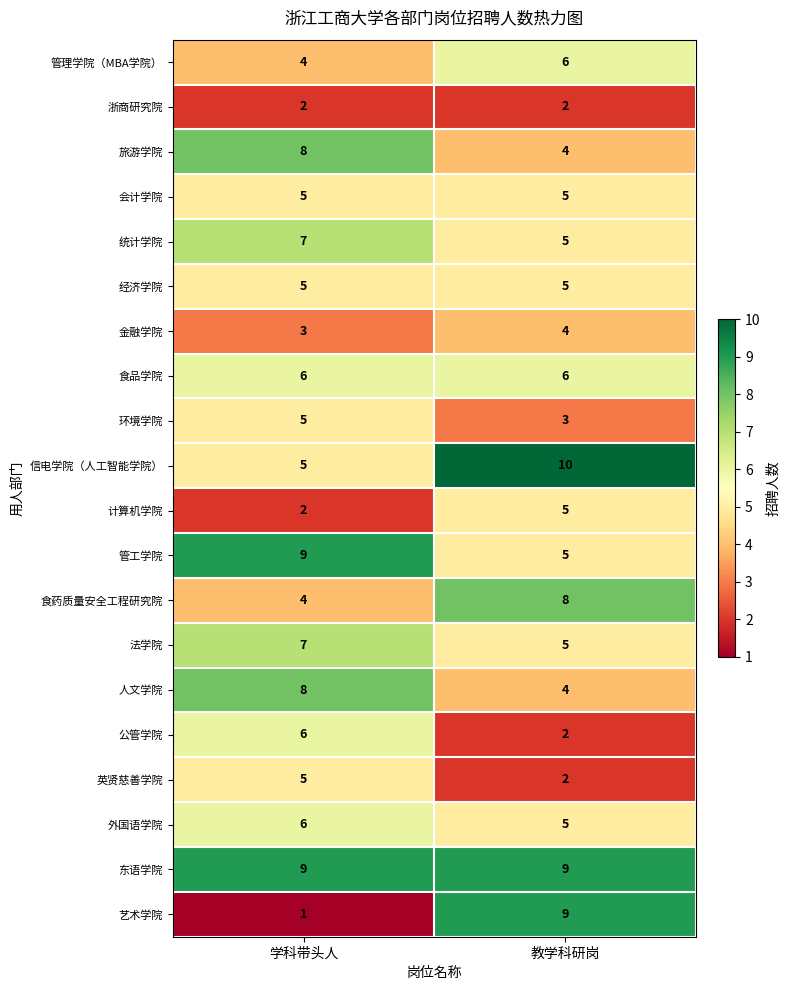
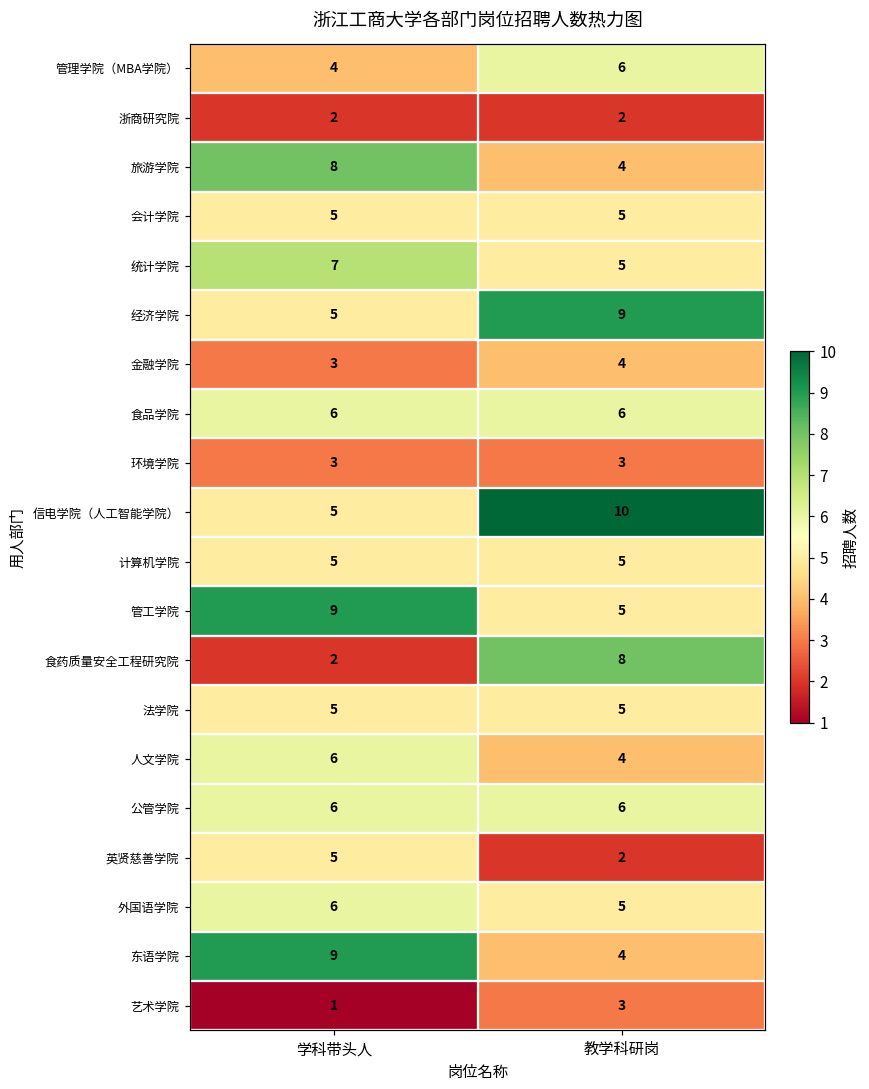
  {
    "管理学院（MBA学院）": {
      "学科带头人": 4,
      "教学科研岗": 6
    },
    "浙商研究院": {
      "学科带头人": 2,
      "教学科研岗": 2
    },
    "旅游学院": {
      "学科带头人": 8,
      "教学科研岗": 4
    },
    "会计学院": {
      "学科带头人": 5,
      "教学科研岗": 5
    },
    "统计学院": {
      "学科带头人": 7,
      "教学科研岗": 5
    },
    "经济学院": {
      "学科带头人": 5,
-     "教学科研岗": 5
+     "教学科研岗": 9
    },
    "金融学院": {
      "学科带头人": 3,
      "教学科研岗": 4
    },
    "食品学院": {
      "学科带头人": 6,
      "教学科研岗": 6
    },
    "环境学院": {
-     "学科带头人": 5,
+     "学科带头人": 3,
      "教学科研岗": 3
    },
    "信电学院（人工智能学院）": {
      "学科带头人": 5,
      "教学科研岗": 10
    },
    "计算机学院": {
-     "学科带头人": 2,
+     "学科带头人": 5,
      "教学科研岗": 5
    },
    "管工学院": {
      "学科带头人": 9,
      "教学科研岗": 5
    },
    "食药质量安全工程研究院": {
-     "学科带头人": 4,
+     "学科带头人": 2,
      "教学科研岗": 8
    },
    "法学院": {
-     "学科带头人": 7,
+     "学科带头人": 5,
      "教学科研岗": 5
    },
    "人文学院": {
-     "学科带头人": 8,
+     "学科带头人": 6,
      "教学科研岗": 4
    },
    "公管学院": {
      "学科带头人": 6,
-     "教学科研岗": 2
+     "教学科研岗": 6
    },
    "英贤慈善学院": {
      "学科带头人": 5,
      "教学科研岗": 2
    },
    "外国语学院": {
      "学科带头人": 6,
      "教学科研岗": 5
    },
    "东语学院": {
      "学科带头人": 9,
-     "教学科研岗": 9
+     "教学科研岗": 4
    },
    "艺术学院": {
      "学科带头人": 1,
-     "教学科研岗": 9
+     "教学科研岗": 3
    }
  }
